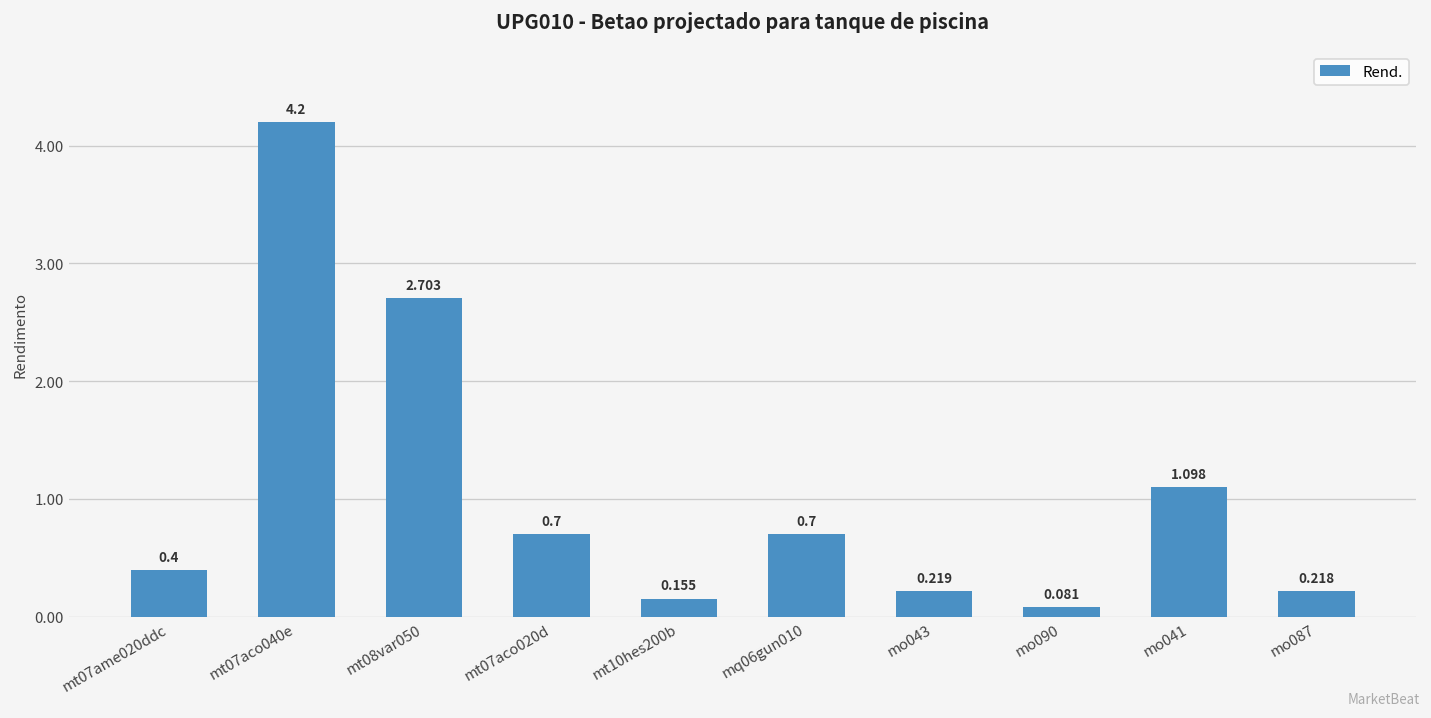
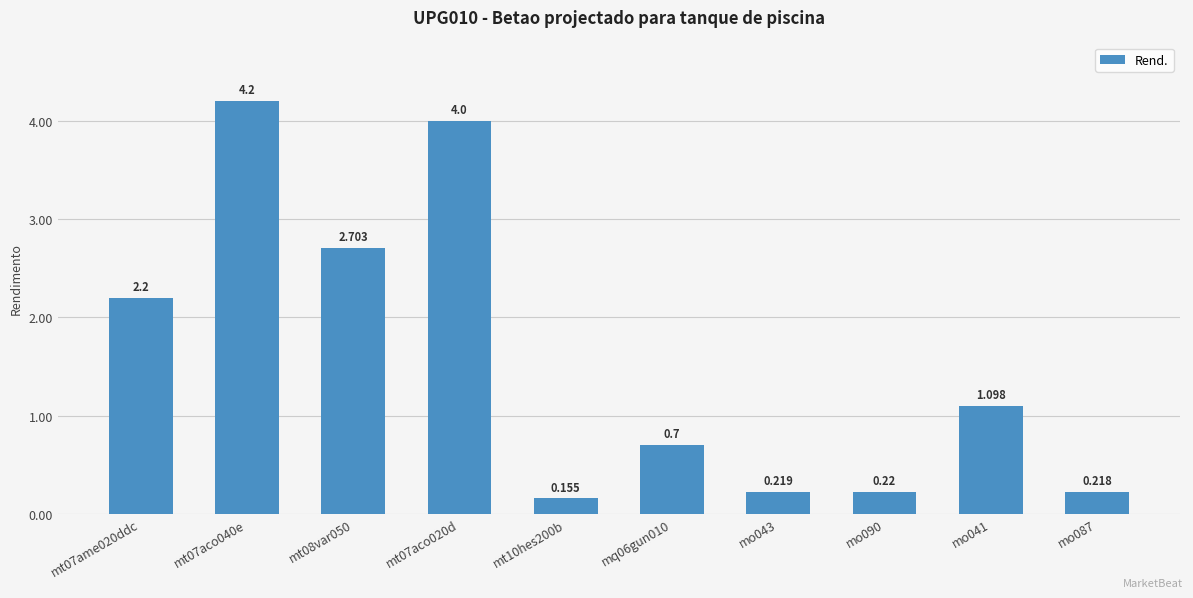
  {
-   "mt07ame020ddc": 0.4,
+   "mt07ame020ddc": 2.2,
    "mt07aco040e": 4.2,
    "mt08var050": 2.703,
-   "mt07aco020d": 0.7,
+   "mt07aco020d": 4.0,
    "mt10hes200b": 0.155,
    "mq06gun010": 0.7,
    "mo043": 0.219,
-   "mo090": 0.081,
+   "mo090": 0.22,
    "mo041": 1.098,
    "mo087": 0.218
  }
